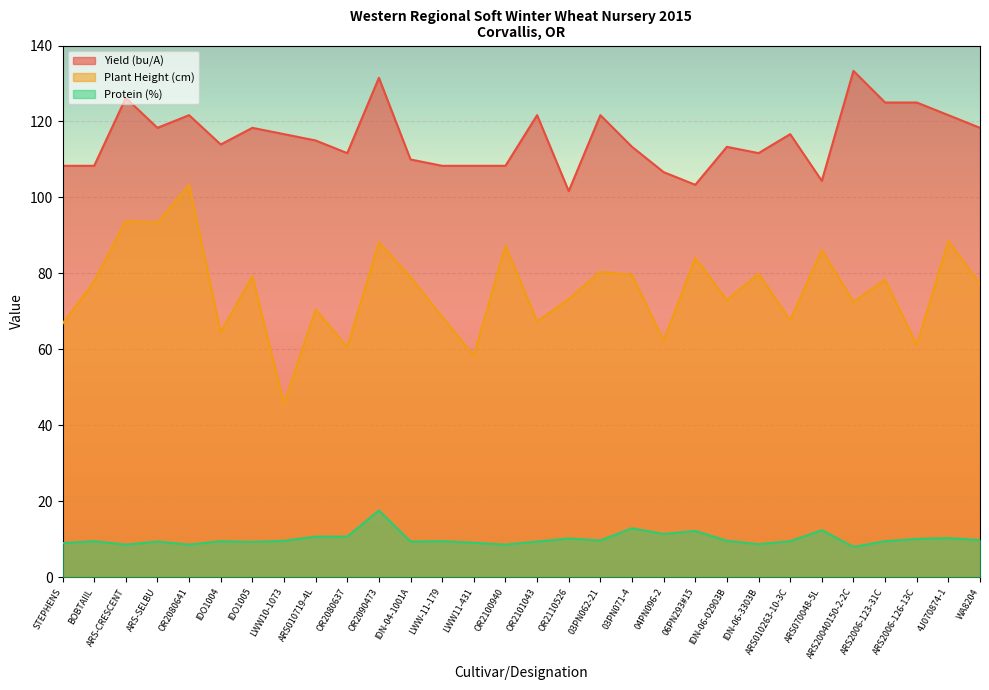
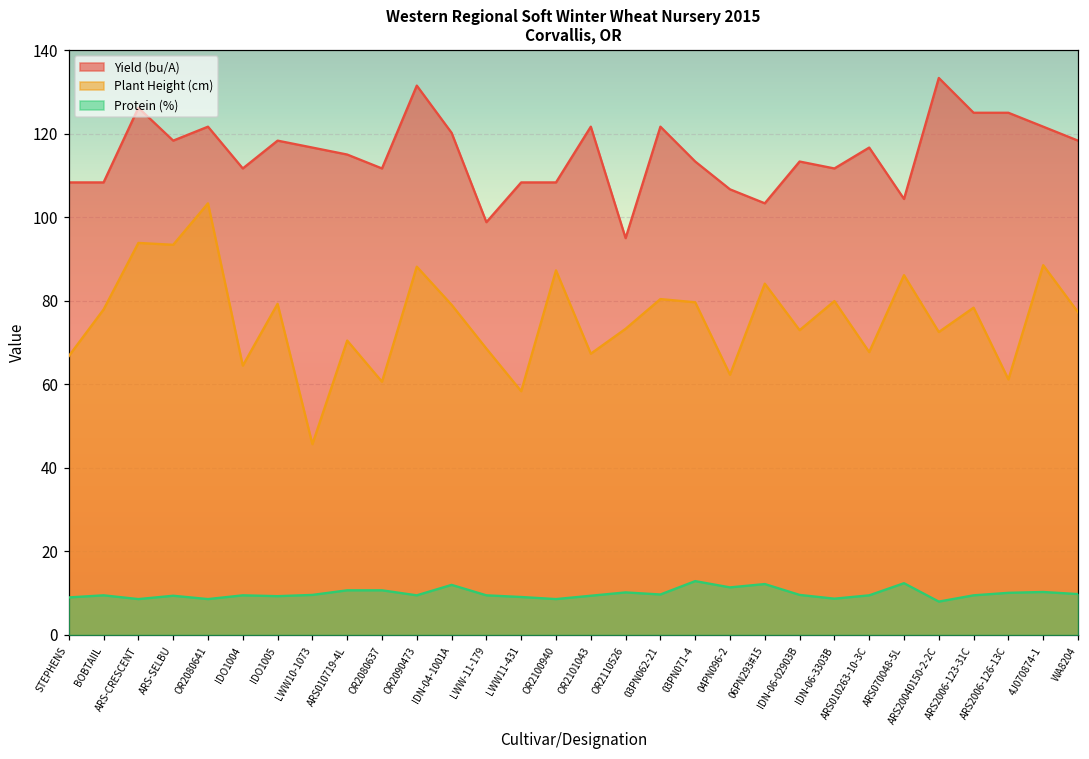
  {
    "Yield (bu/A)": {
      "STEPHENS": 108,
      "BOBTAIIL": 108,
      "ARS-SELBU": 118,
      "OR2080641": 122,
-     "IDO1004": 114,
+     "IDO1004": 112,
      "IDO1005": 118,
      "LWW10-1073": 117,
      "ARS010719-4L": 115,
      "OR2080637": 112,
      "OR2090473": 132,
-     "IDN-04-1001A": 110,
-     "LWW-11-179": 108,
+     "IDN-04-1001A": 120,
+     "LWW-11-179": 99,
      "LWW11-431": 108,
      "OR2100940": 108,
      "OR2101043": 122,
-     "OR2110526": 102,
+     "OR2110526": 95,
      "03PN062-21": 122,
      "03PN071-4": 113,
      "04PN096-2": 107,
      "06PN293#15": 103,
      "IDN-06-02903B": 113,
      "IDN-06-3303B": 112,
      "ARS010263-10-3C": 117,
      "ARS070048-5L": 104,
      "ARS20040150-2-2C": 133,
      "ARS2006-123-31C": 125,
      "ARS2006-126-13C": 125,
      "4J070874-1": 122,
      "WA8204": 118
    },
    "Plant Height (cm)": {
      "STEPHENS": 67,
      "BOBTAIIL": 78,
      "ARS-CRESCENT": 94,
      "ARS-SELBU": 93,
      "OR2080641": 103,
      "IDO1004": 64,
      "IDO1005": 79,
      "LWW10-1073": 46,
      "ARS010719-4L": 70,
      "OR2080637": 61,
      "OR2090473": 88,
      "IDN-04-1001A": 79,
      "LWW-11-179": 69,
      "LWW11-431": 58,
      "OR2100940": 87,
      "OR2101043": 67,
      "OR2110526": 73,
      "03PN062-21": 80,
      "03PN071-4": 80,
      "04PN096-2": 62,
      "06PN293#15": 84,
      "IDN-06-02903B": 73,
      "IDN-06-3303B": 80,
      "ARS010263-10-3C": 68,
      "ARS070048-5L": 86,
      "ARS20040150-2-2C": 73,
      "ARS2006-123-31C": 78,
      "ARS2006-126-13C": 61,
      "4J070874-1": 89,
      "WA8204": 77
    },
    "Protein (%)": {
      "STEPHENS": 9,
      "BOBTAIIL": 10,
      "ARS-CRESCENT": 9,
      "ARS-SELBU": 9,
      "OR2080641": 9,
      "IDO1004": 10,
      "IDO1005": 9,
      "LWW10-1073": 10,
      "ARS010719-4L": 11,
      "OR2080637": 11,
-     "OR2090473": 18,
-     "IDN-04-1001A": 9,
+     "OR2090473": 10,
+     "IDN-04-1001A": 12,
      "LWW-11-179": 10,
      "LWW11-431": 9,
      "OR2100940": 9,
      "OR2101043": 9,
      "OR2110526": 10,
      "03PN062-21": 10,
      "03PN071-4": 13,
      "04PN096-2": 11,
      "06PN293#15": 12,
      "IDN-06-02903B": 10,
      "IDN-06-3303B": 9,
      "ARS010263-10-3C": 10,
      "ARS070048-5L": 12,
      "ARS20040150-2-2C": 8,
      "ARS2006-123-31C": 10,
      "ARS2006-126-13C": 10,
      "4J070874-1": 10,
      "WA8204": 10
    }
  }
